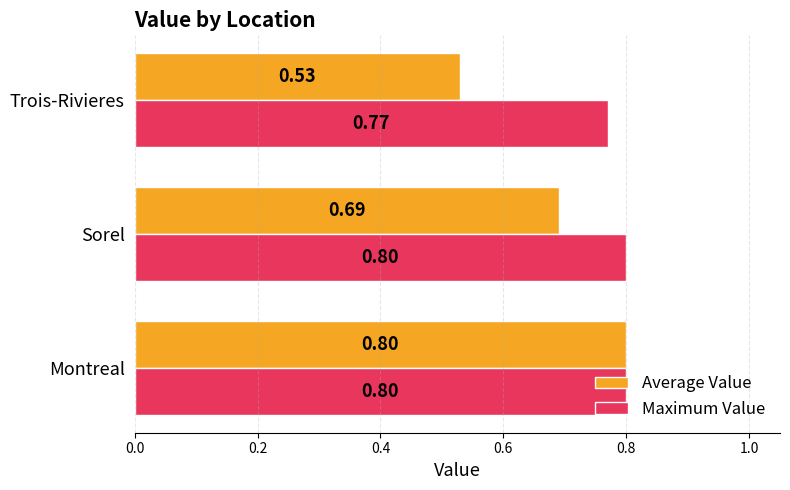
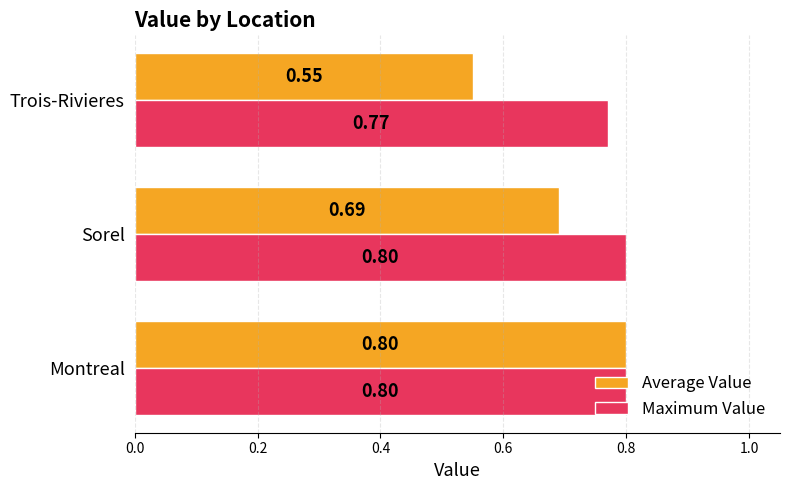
  {
    "Average Value": {
-     "Trois-Rivieres": 0.53,
+     "Trois-Rivieres": 0.55,
      "Sorel": 0.69,
      "Montreal": 0.80
    },
    "Maximum Value": {
      "Trois-Rivieres": 0.77,
      "Sorel": 0.80,
      "Montreal": 0.80
    }
  }
